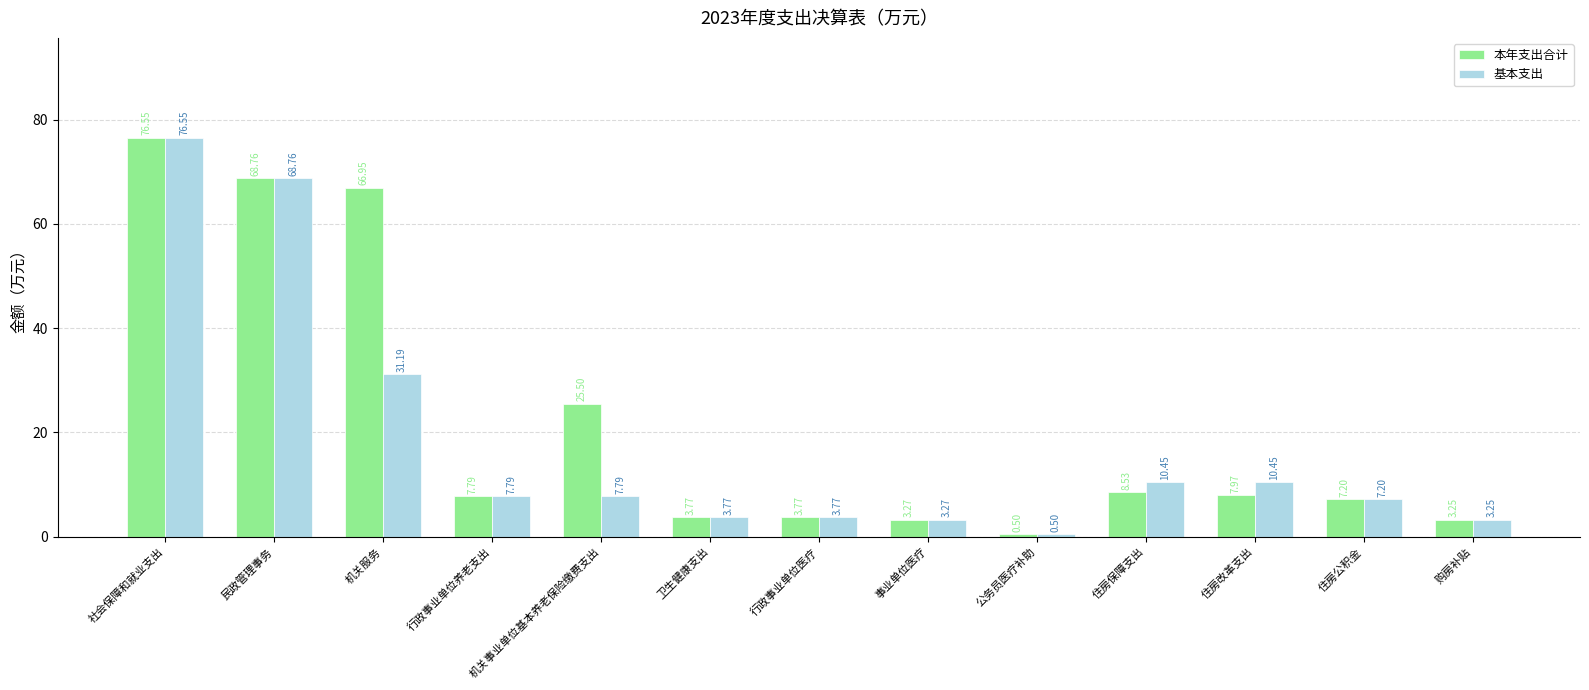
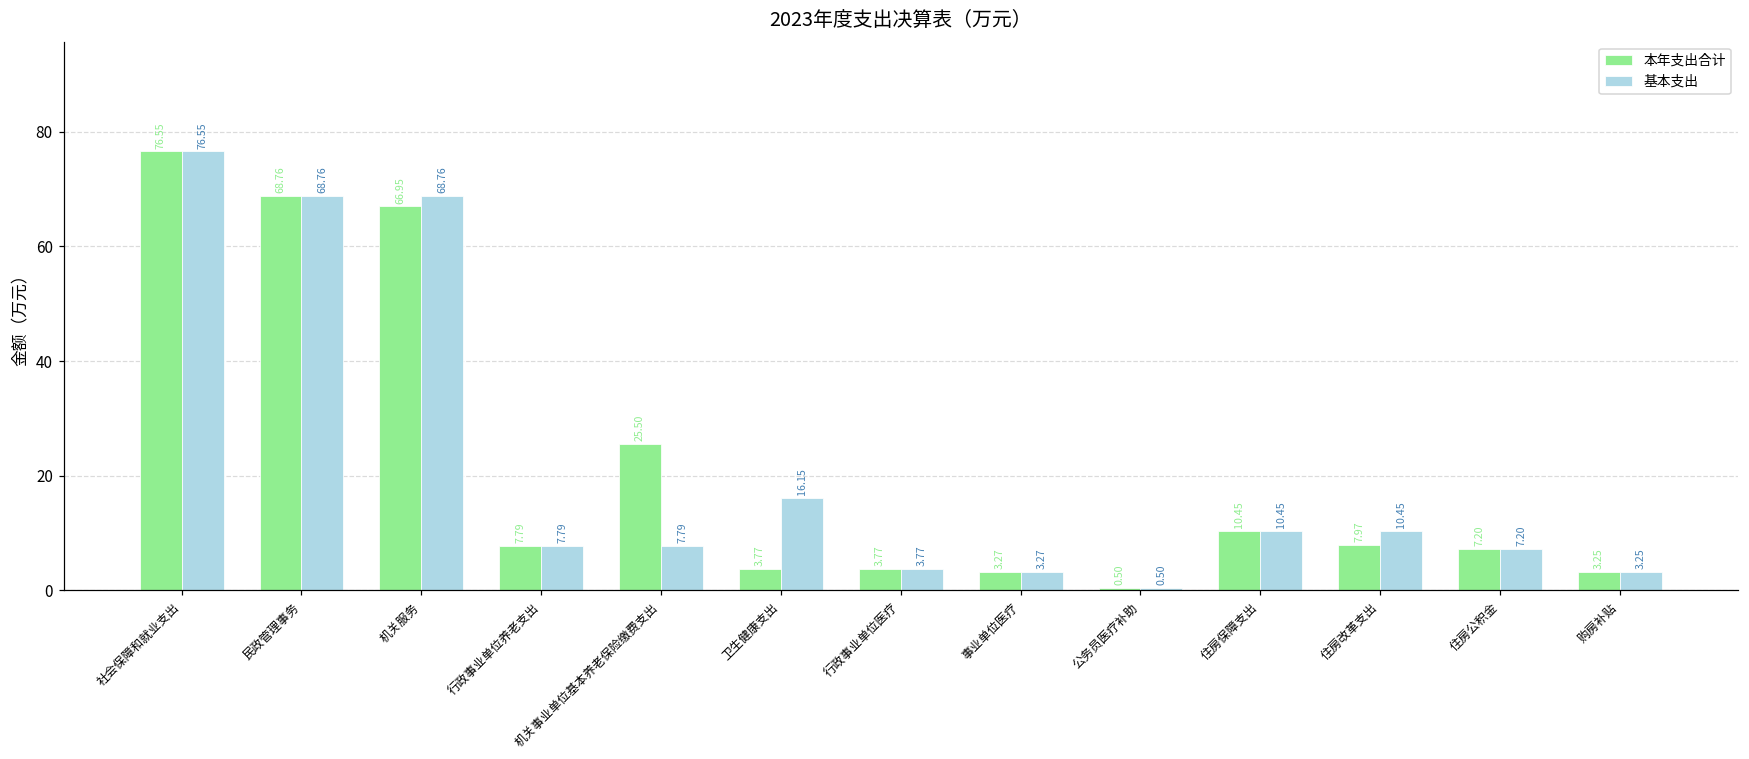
  {
    "本年支出合计": {
      "社会保障和就业支出": 76.55,
      "民政管理事务": 68.76,
      "机关服务": 66.95,
      "行政事业单位养老支出": 7.79,
      "机关事业单位基本养老保险缴费支出": 25.50,
      "卫生健康支出": 3.77,
      "行政事业单位医疗": 3.77,
      "事业单位医疗": 3.27,
      "公务员医疗补助": 0.50,
-     "住房保障支出": 8.53,
+     "住房保障支出": 10.45,
      "住房改革支出": 7.97,
      "住房公积金": 7.20,
      "购房补贴": 3.25
    },
    "基本支出": {
      "社会保障和就业支出": 76.55,
      "民政管理事务": 68.76,
-     "机关服务": 31.19,
+     "机关服务": 68.76,
      "行政事业单位养老支出": 7.79,
      "机关事业单位基本养老保险缴费支出": 7.79,
-     "卫生健康支出": 3.77,
+     "卫生健康支出": 16.15,
      "行政事业单位医疗": 3.77,
      "事业单位医疗": 3.27,
      "公务员医疗补助": 0.50,
      "住房保障支出": 10.45,
      "住房改革支出": 10.45,
      "住房公积金": 7.20,
      "购房补贴": 3.25
    }
  }
